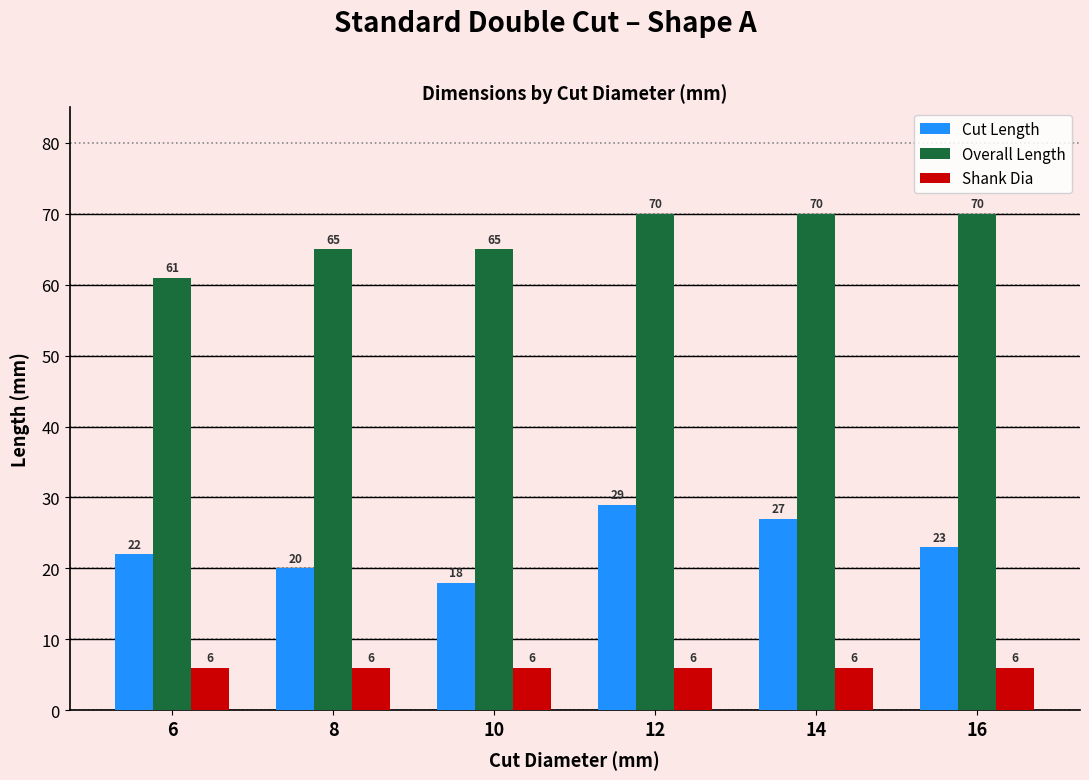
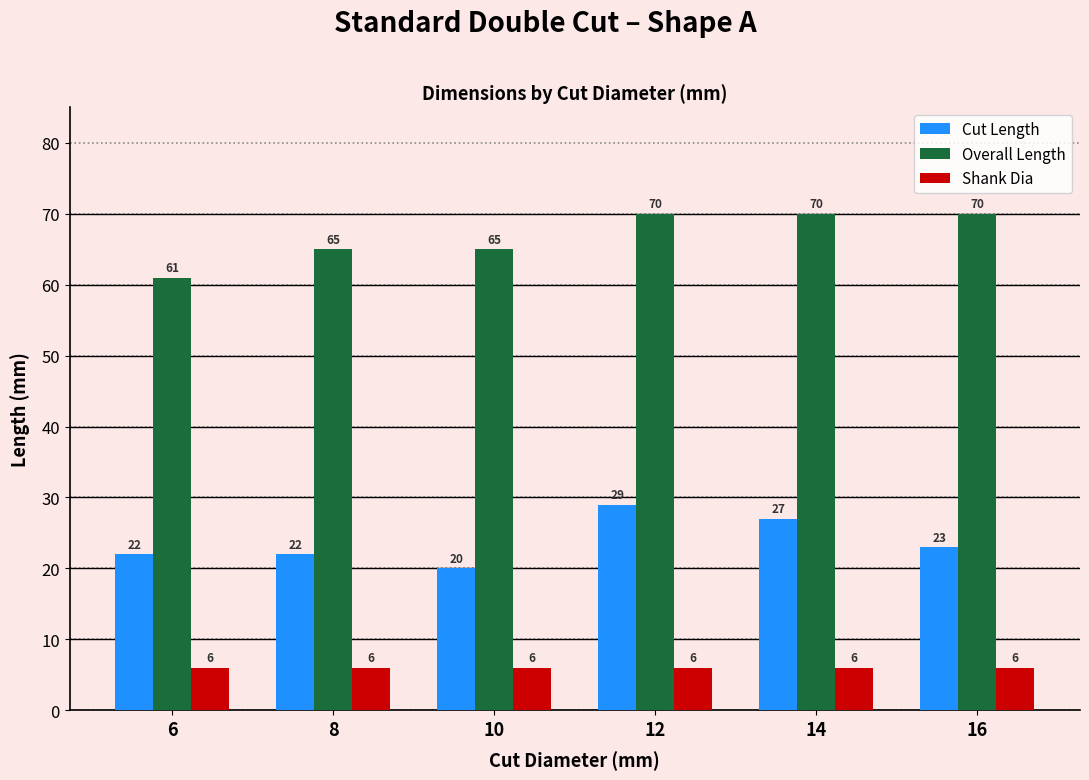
  {
    "Cut Length": {
      "6": 22,
-     "8": 20,
-     "10": 18,
+     "8": 22,
+     "10": 20,
      "12": 29,
      "14": 27,
      "16": 23
    },
    "Overall Length": {
      "6": 61,
      "8": 65,
      "10": 65,
      "12": 70,
      "14": 70,
      "16": 70
    },
    "Shank Dia": {
      "6": 6,
      "8": 6,
      "10": 6,
      "12": 6,
      "14": 6,
      "16": 6
    }
  }
